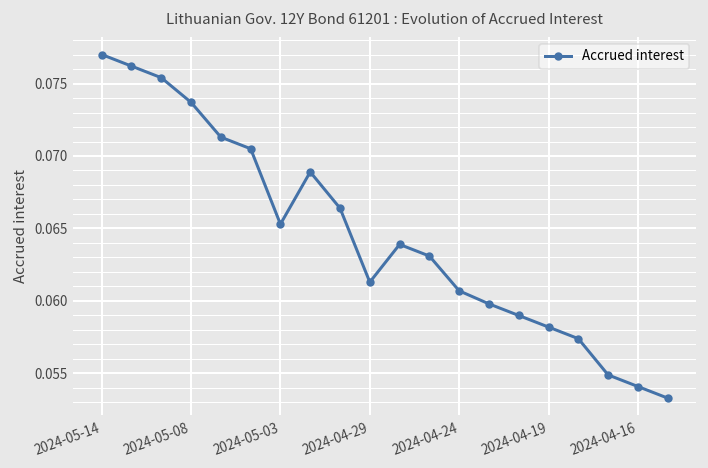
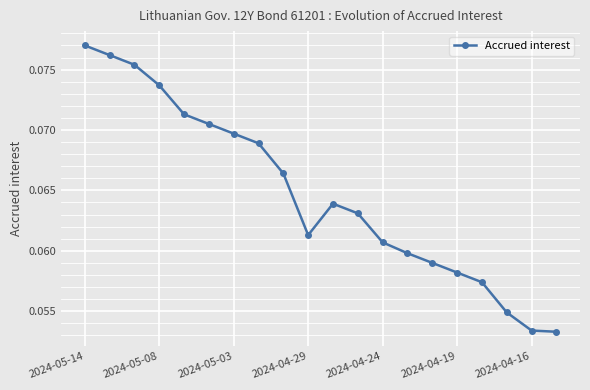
  {
    "2024-05-14": 0.0770,
    "2024-05-08": 0.0737,
-   "2024-05-03": 0.0653,
+   "2024-05-03": 0.0697,
    "2024-04-29": 0.0613,
    "2024-04-24": 0.0607,
    "2024-04-19": 0.0582,
-   "2024-04-16": 0.0541
+   "2024-04-16": 0.0534
  }
